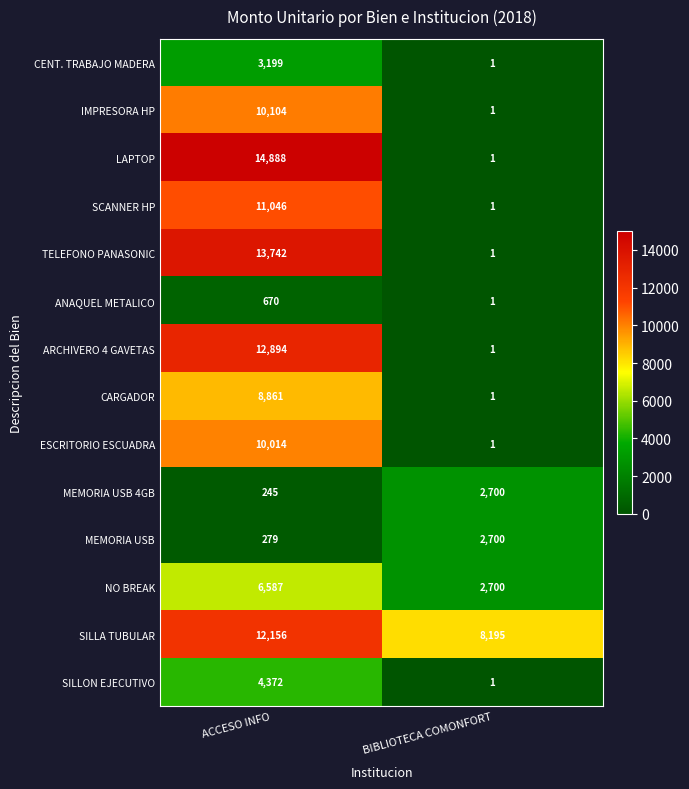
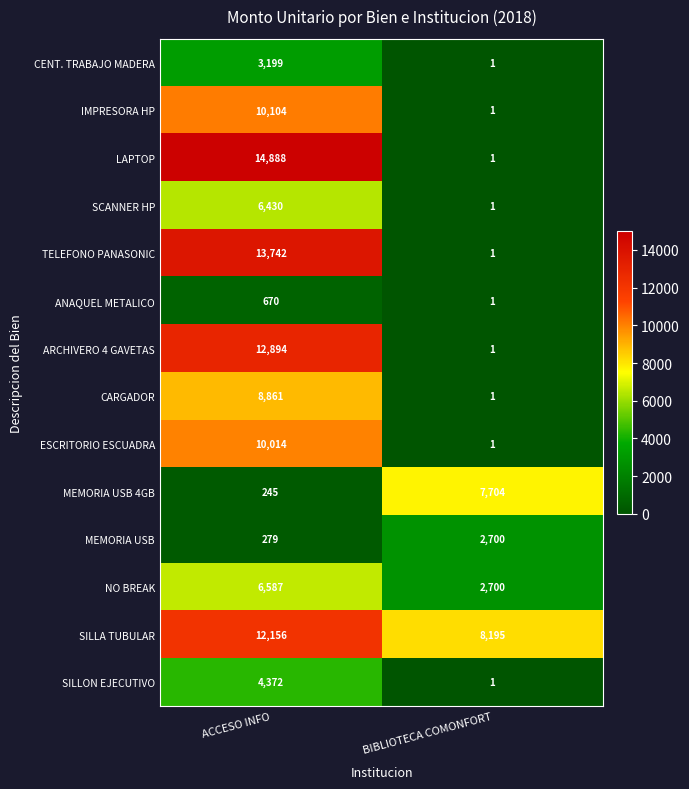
  {
    "CENT. TRABAJO MADERA": {
      "ACCESO INFO": "3,199",
      "BIBLIOTECA COMONFORT": "1"
    },
    "IMPRESORA HP": {
      "ACCESO INFO": "10,104",
      "BIBLIOTECA COMONFORT": "1"
    },
    "LAPTOP": {
      "ACCESO INFO": "14,888",
      "BIBLIOTECA COMONFORT": "1"
    },
    "SCANNER HP": {
-     "ACCESO INFO": "11,046",
+     "ACCESO INFO": "6,430",
      "BIBLIOTECA COMONFORT": "1"
    },
    "TELEFONO PANASONIC": {
      "ACCESO INFO": "13,742",
      "BIBLIOTECA COMONFORT": "1"
    },
    "ANAQUEL METALICO": {
      "ACCESO INFO": "670",
      "BIBLIOTECA COMONFORT": "1"
    },
    "ARCHIVERO 4 GAVETAS": {
      "ACCESO INFO": "12,894",
      "BIBLIOTECA COMONFORT": "1"
    },
    "CARGADOR": {
      "ACCESO INFO": "8,861",
      "BIBLIOTECA COMONFORT": "1"
    },
    "ESCRITORIO ESCUADRA": {
      "ACCESO INFO": "10,014",
      "BIBLIOTECA COMONFORT": "1"
    },
    "MEMORIA USB 4GB": {
      "ACCESO INFO": "245",
-     "BIBLIOTECA COMONFORT": "2,700"
+     "BIBLIOTECA COMONFORT": "7,704"
    },
    "MEMORIA USB": {
      "ACCESO INFO": "279",
      "BIBLIOTECA COMONFORT": "2,700"
    },
    "NO BREAK": {
      "ACCESO INFO": "6,587",
      "BIBLIOTECA COMONFORT": "2,700"
    },
    "SILLA TUBULAR": {
      "ACCESO INFO": "12,156",
      "BIBLIOTECA COMONFORT": "8,195"
    },
    "SILLON EJECUTIVO": {
      "ACCESO INFO": "4,372",
      "BIBLIOTECA COMONFORT": "1"
    }
  }
